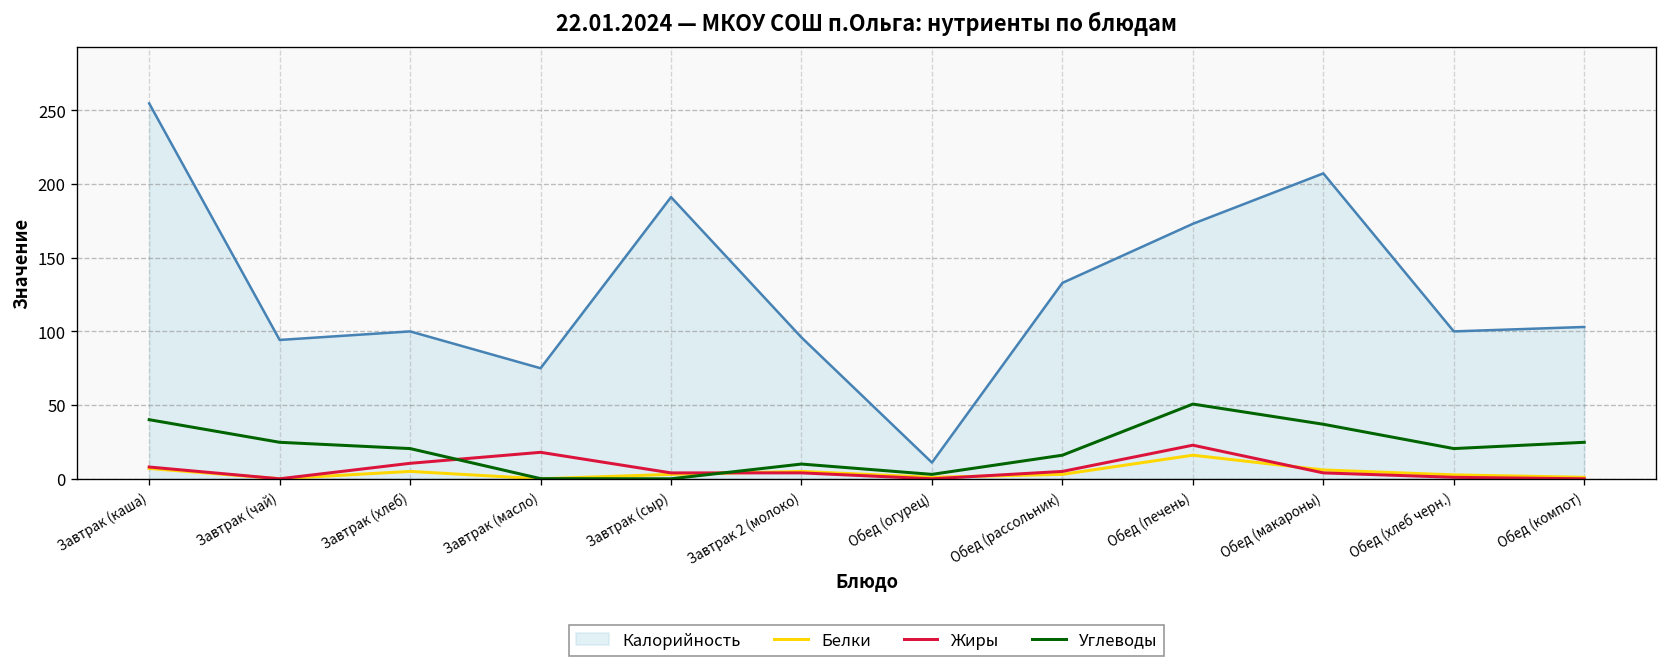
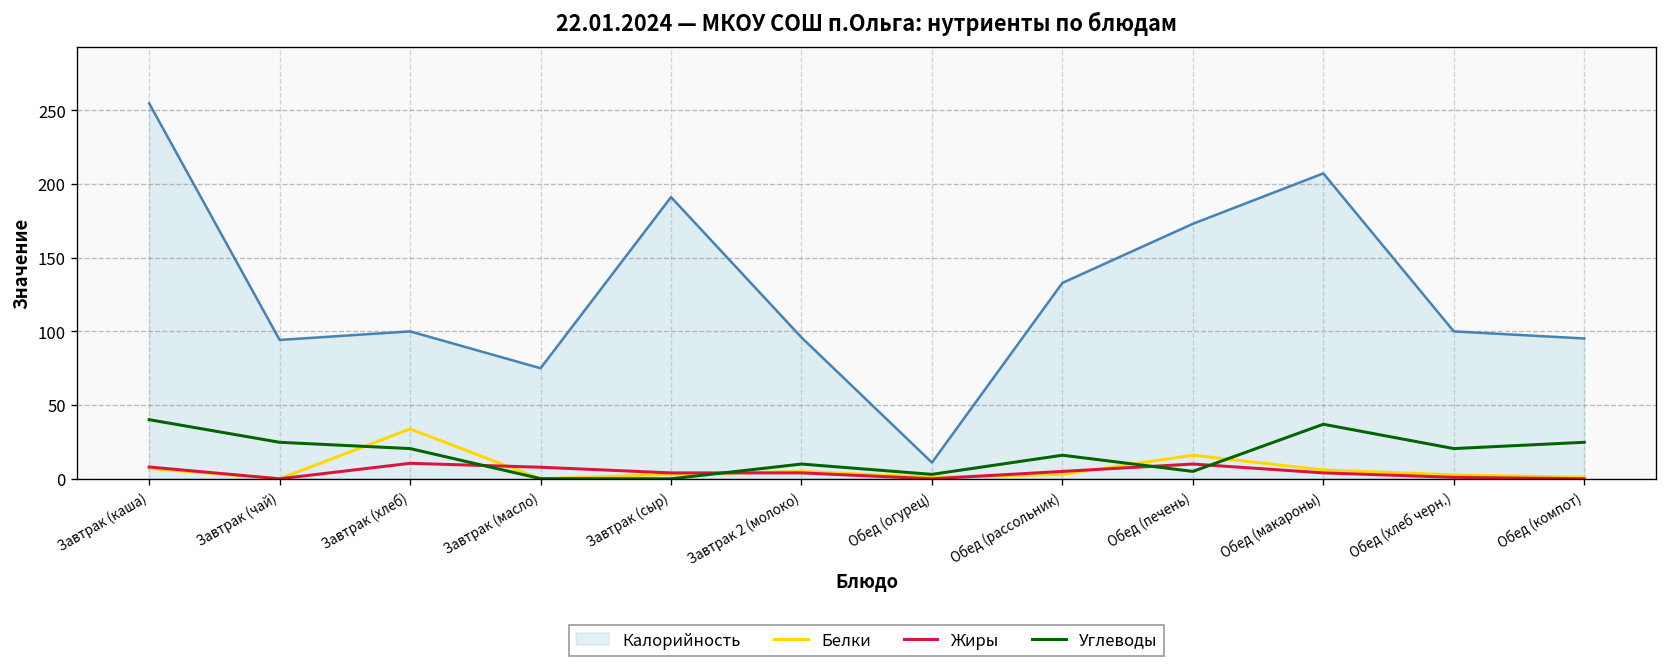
  {
    "Калорийность": {
      "Завтрак (каша)": 255,
      "Завтрак (чай)": 94,
      "Завтрак (хлеб)": 100,
      "Завтрак (масло)": 75,
      "Завтрак (сыр)": 191,
      "Завтрак 2 (молоко)": 96,
      "Обед (огурец)": 11,
      "Обед (рассольник)": 133,
      "Обед (печень)": 173,
      "Обед (макароны)": 207,
      "Обед (хлеб черн.)": 100,
-     "Обед (компот)": 103
+     "Обед (компот)": 95
    },
    "Белки": {
-     "Завтрак (хлеб)": 5,
+     "Завтрак (хлеб)": 34,
      "Обед (печень)": 16
    },
    "Жиры": {
      "Завтрак (хлеб)": 11,
-     "Завтрак (масло)": 18,
-     "Обед (печень)": 23
+     "Завтрак (масло)": 8,
+     "Обед (печень)": 10
    },
    "Углеводы": {
      "Завтрак (каша)": 40,
      "Завтрак (чай)": 25,
      "Завтрак (хлеб)": 21,
      "Завтрак (сыр)": 0,
      "Завтрак 2 (молоко)": 10,
      "Обед (рассольник)": 16,
-     "Обед (печень)": 51,
+     "Обед (печень)": 5,
      "Обед (макароны)": 37,
      "Обед (хлеб черн.)": 21,
      "Обед (компот)": 25
    }
  }
